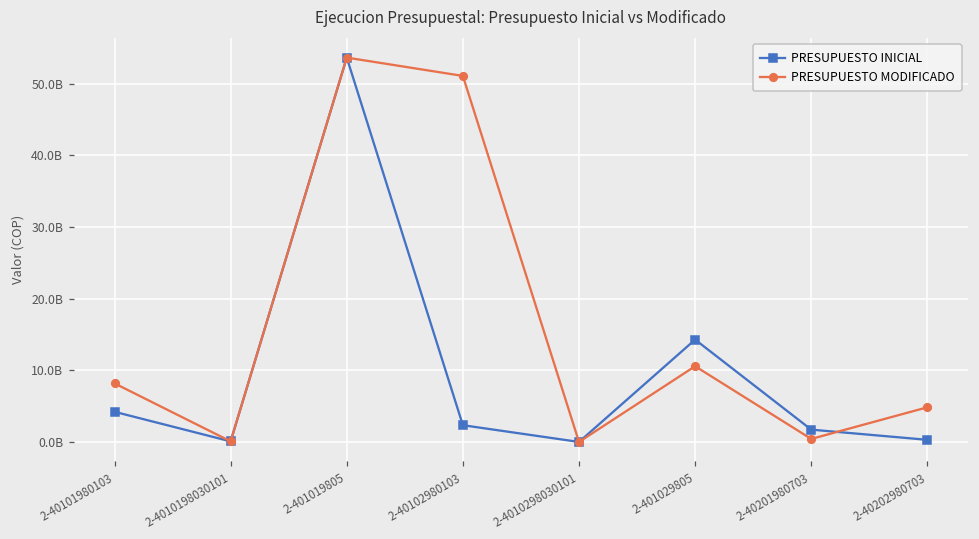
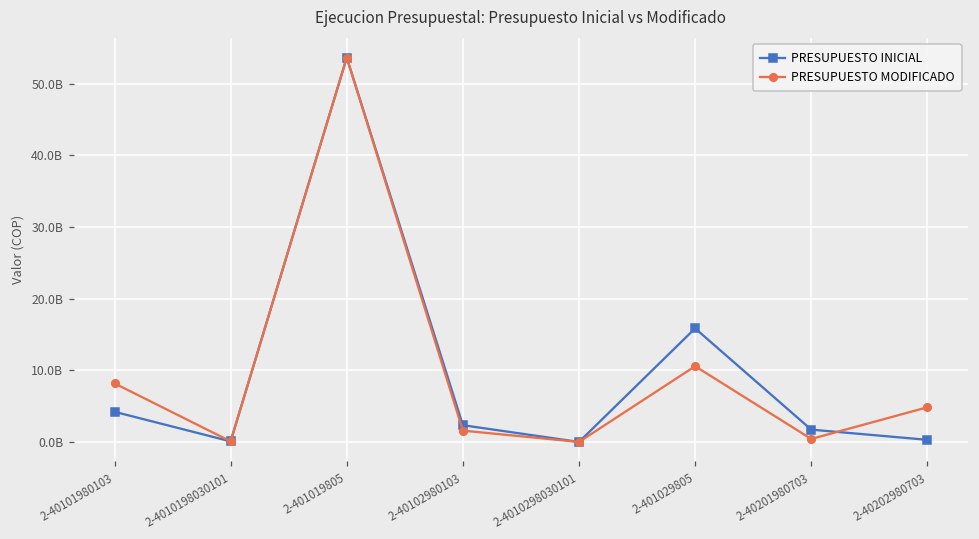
  {
    "PRESUPUESTO INICIAL": {
      "2-40101980103": 4000000000,
      "2-40102980103": 2000000000,
-     "2-401029805": 14000000000,
+     "2-401029805": 16000000000,
      "2-40201980703": 2000000000,
      "2-40202980703": 0
    },
    "PRESUPUESTO MODIFICADO": {
      "2-40101980103": 8000000000,
-     "2-40102980103": 51000000000,
+     "2-40102980103": 2000000000,
      "2-401029805": 11000000000,
      "2-40201980703": 0,
      "2-40202980703": 5000000000
    }
  }
